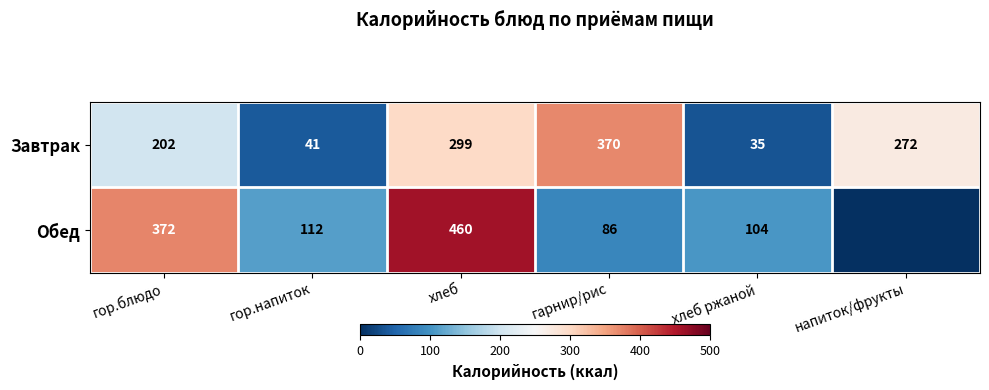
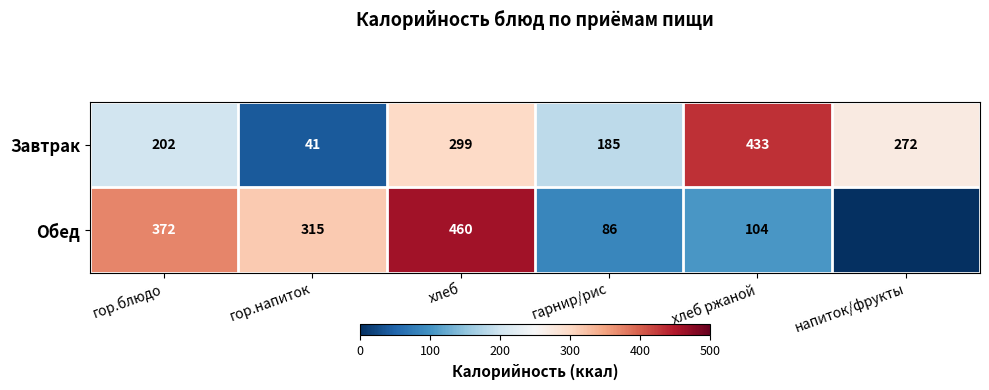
  {
    "Завтрак": {
      "гор.блюдо": 202,
      "гор.напиток": 41,
      "хлеб": 299,
-     "гарнир/рис": 370,
-     "хлеб ржаной": 35,
+     "гарнир/рис": 185,
+     "хлеб ржаной": 433,
      "напиток/фрукты": 272
    },
    "Обед": {
      "гор.блюдо": 372,
-     "гор.напиток": 112,
+     "гор.напиток": 315,
      "хлеб": 460,
      "гарнир/рис": 86,
      "хлеб ржаной": 104
    }
  }
